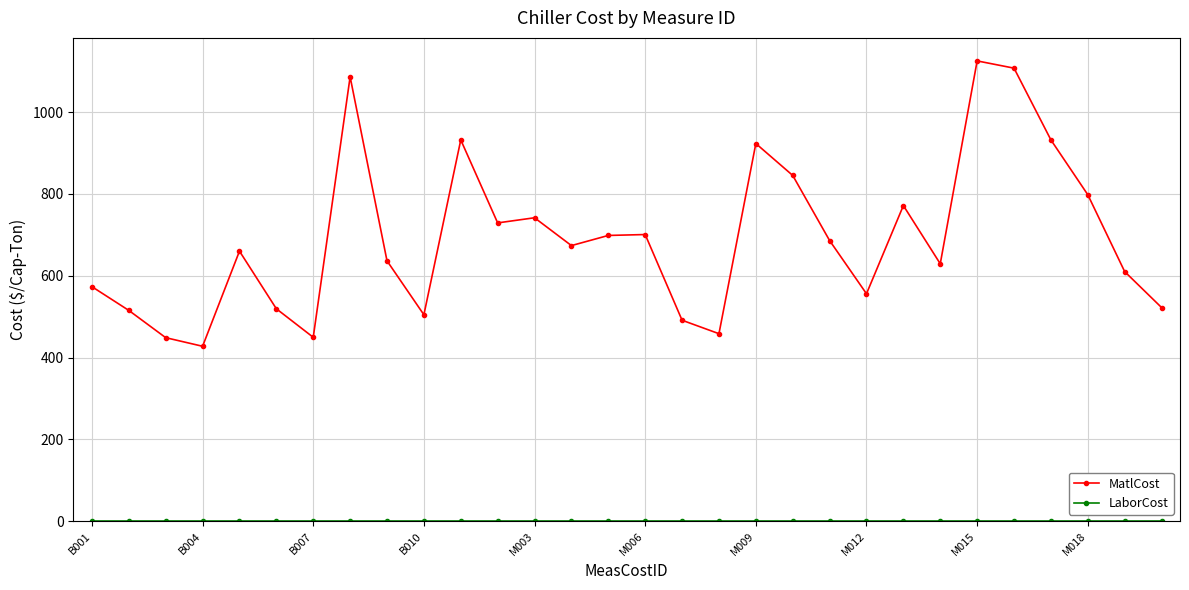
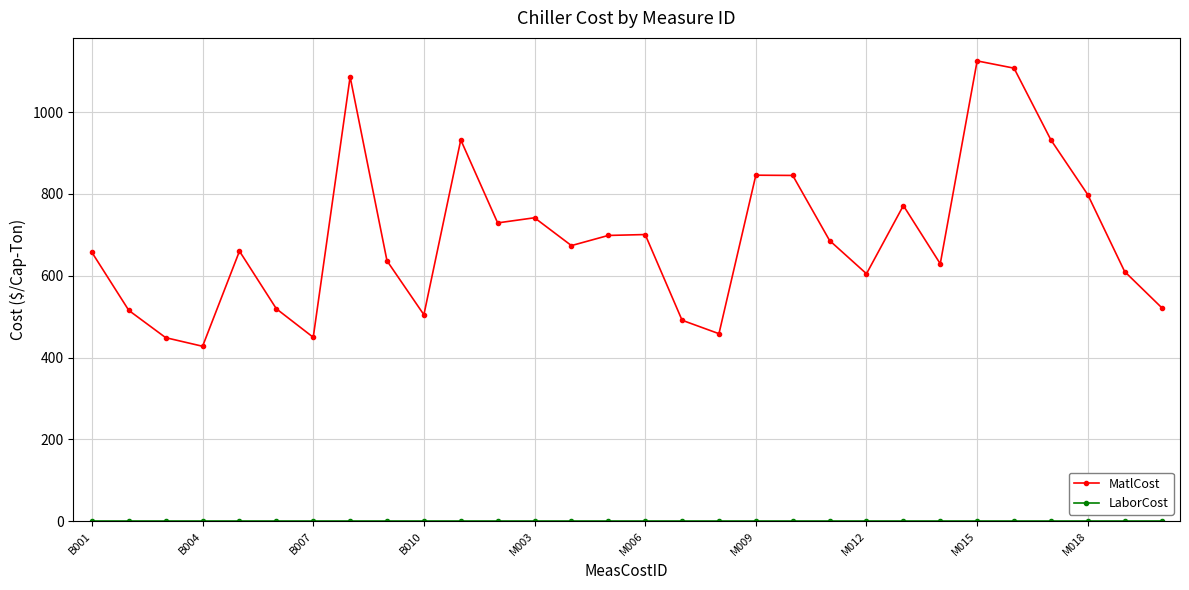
  {
    "MatlCost": {
-     "B001": 570,
+     "B001": 660,
      "B004": 430,
      "B007": 450,
      "B010": 500,
      "M003": 740,
      "M006": 700,
-     "M009": 920,
-     "M012": 560,
+     "M009": 850,
+     "M012": 600,
      "M015": 1120,
      "M018": 800
    },
    "LaborCost": {
      "B001": 0,
      "B004": 0,
      "B007": 0,
      "B010": 0,
      "M003": 0,
      "M006": 0,
      "M009": 0,
      "M012": 0,
      "M015": 0,
      "M018": 0
    }
  }
